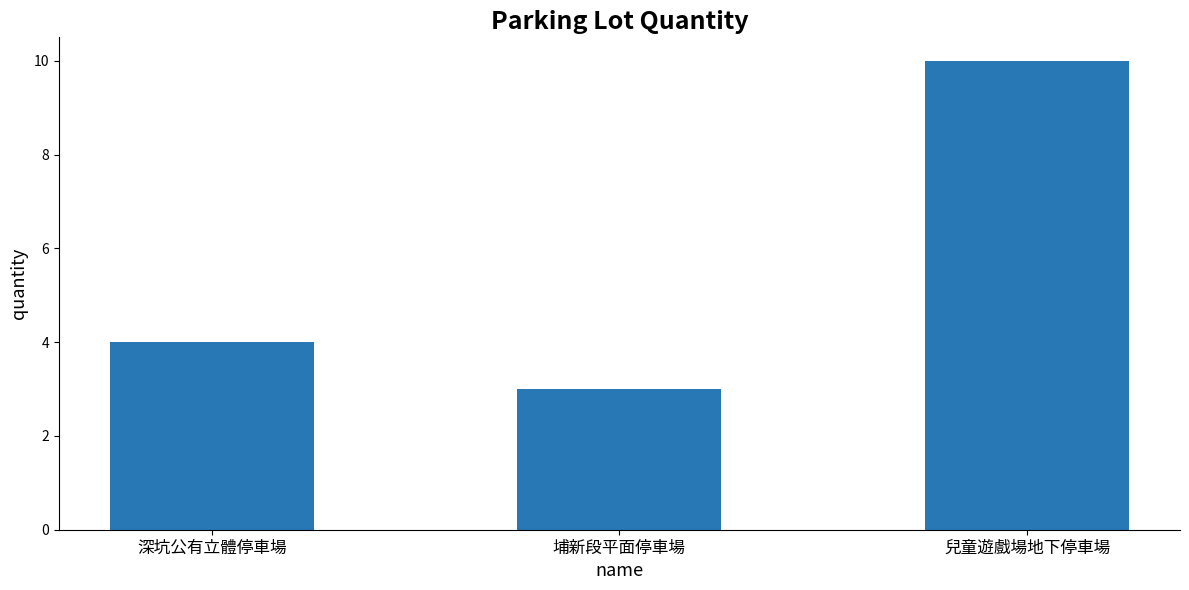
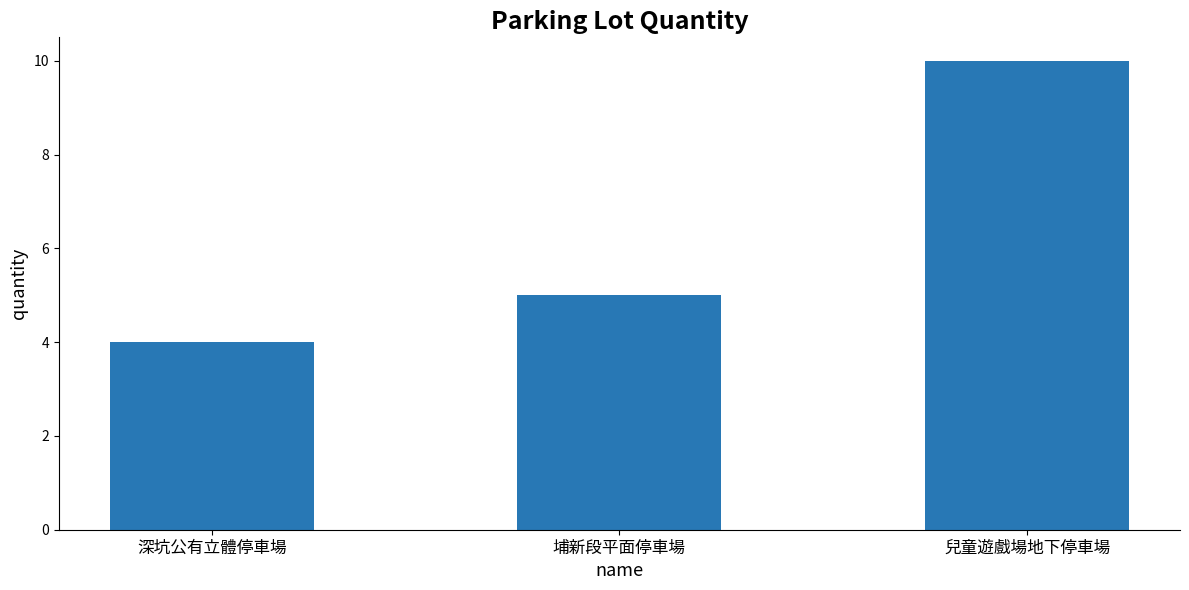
  {
    "深坑公有立體停車場": 4,
-   "埔新段平面停車場": 3,
+   "埔新段平面停車場": 5,
    "兒童遊戲場地下停車場": 10
  }
